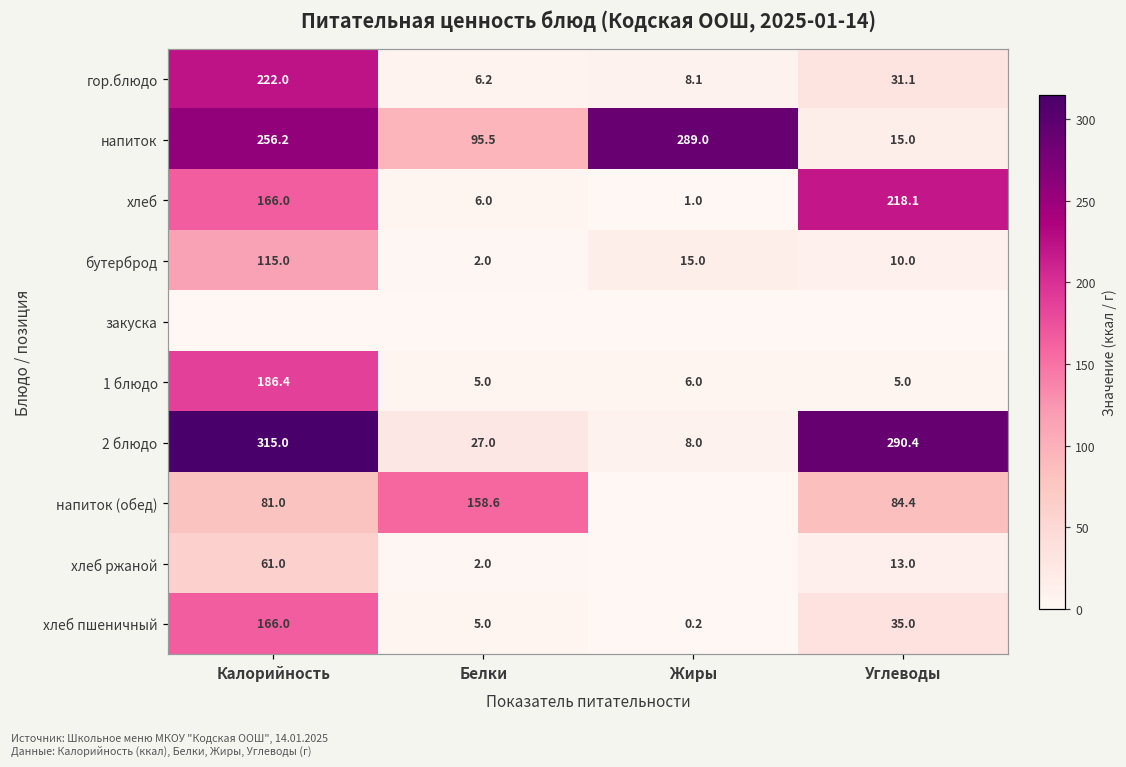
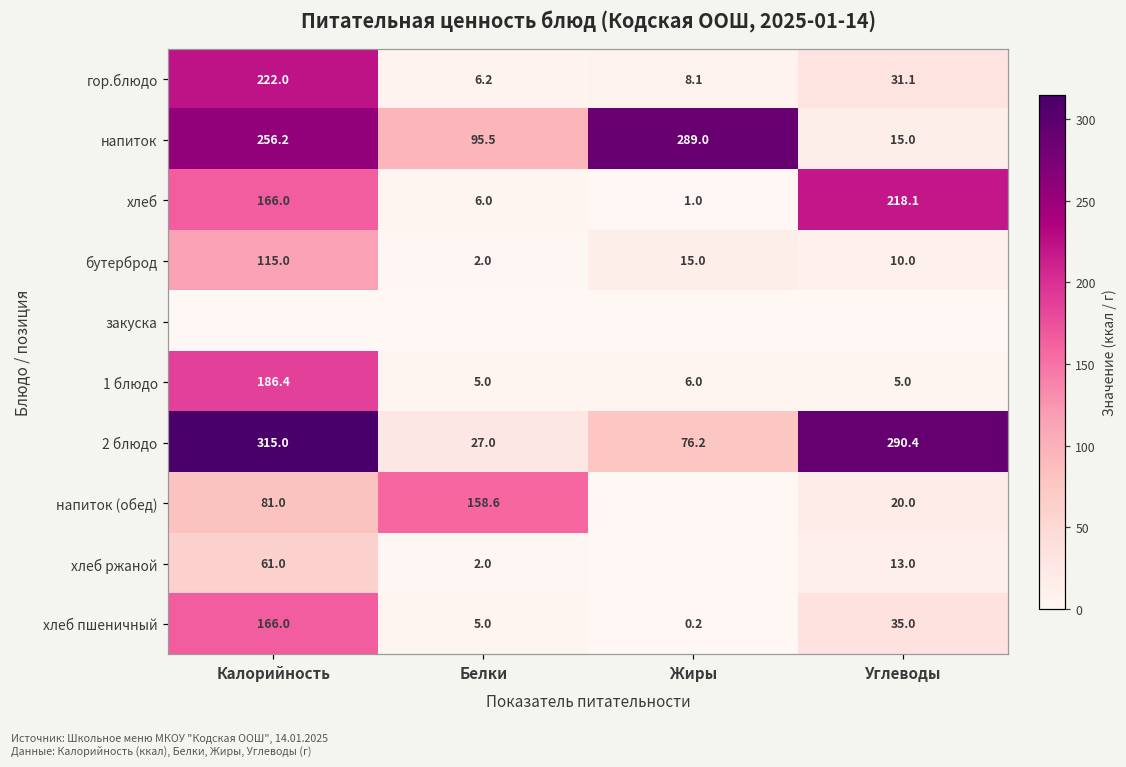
  {
    "гор.блюдо": {
      "Калорийность": 222.0,
      "Белки": 6.2,
      "Жиры": 8.1,
      "Углеводы": 31.1
    },
    "напиток": {
      "Калорийность": 256.2,
      "Белки": 95.5,
      "Жиры": 289.0,
      "Углеводы": 15.0
    },
    "хлеб": {
      "Калорийность": 166.0,
      "Белки": 6.0,
      "Жиры": 1.0,
      "Углеводы": 218.1
    },
    "бутерброд": {
      "Калорийность": 115.0,
      "Белки": 2.0,
      "Жиры": 15.0,
      "Углеводы": 10.0
    },
    "1 блюдо": {
      "Калорийность": 186.4,
      "Белки": 5.0,
      "Жиры": 6.0,
      "Углеводы": 5.0
    },
    "2 блюдо": {
      "Калорийность": 315.0,
      "Белки": 27.0,
-     "Жиры": 8.0,
+     "Жиры": 76.2,
      "Углеводы": 290.4
    },
    "напиток (обед)": {
      "Калорийность": 81.0,
      "Белки": 158.6,
-     "Углеводы": 84.4
+     "Углеводы": 20.0
    },
    "хлеб ржаной": {
      "Калорийность": 61.0,
      "Белки": 2.0,
      "Углеводы": 13.0
    },
    "хлеб пшеничный": {
      "Калорийность": 166.0,
      "Белки": 5.0,
      "Жиры": 0.2,
      "Углеводы": 35.0
    }
  }
